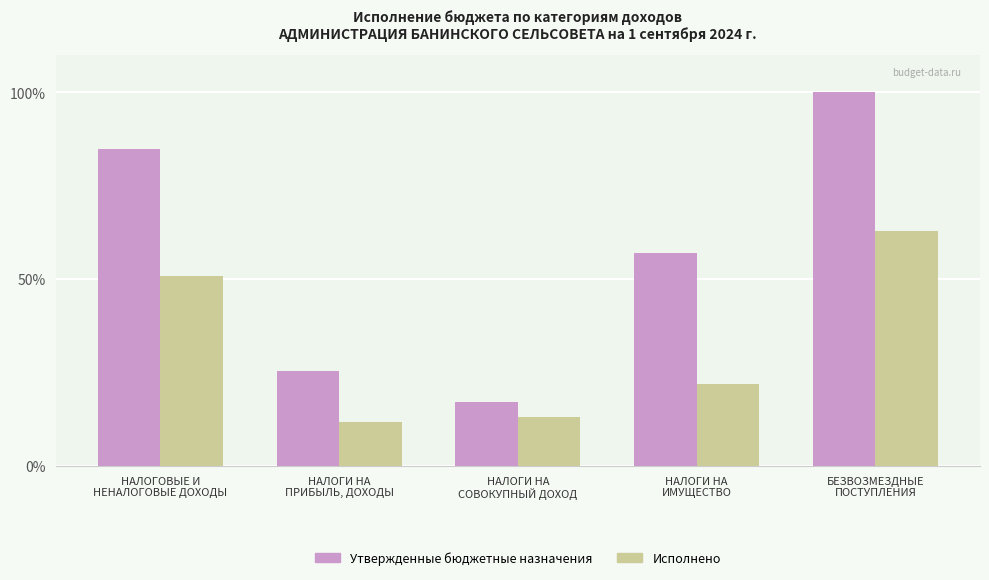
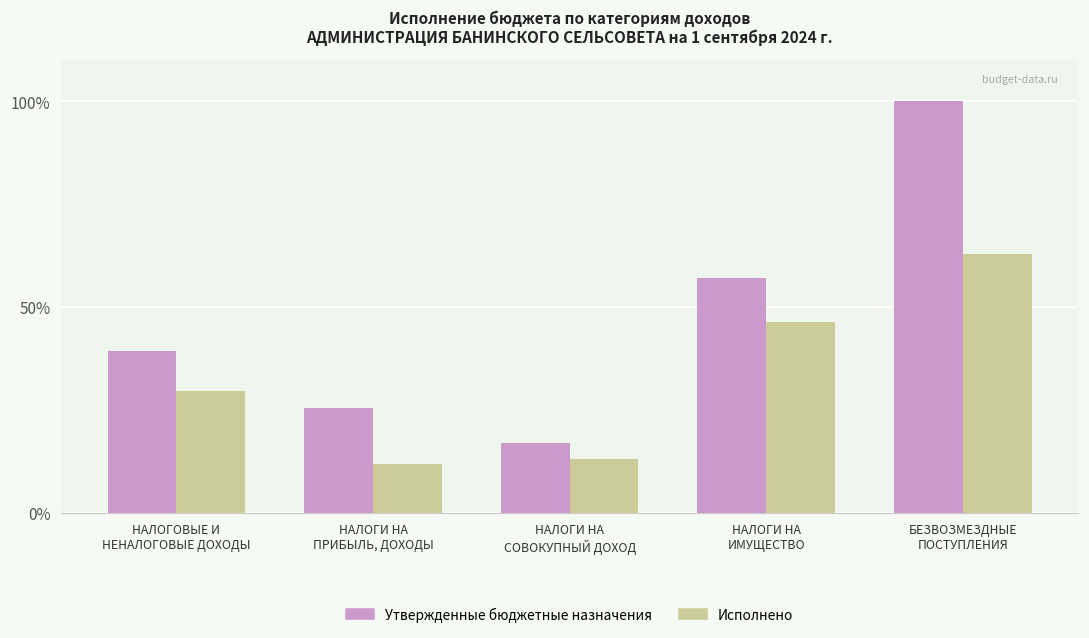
  {
    "Утвержденные бюджетные назначения": {
-     "НАЛОГОВЫЕ И НЕНАЛОГОВЫЕ ДОХОДЫ": "85%",
+     "НАЛОГОВЫЕ И НЕНАЛОГОВЫЕ ДОХОДЫ": "39%",
      "НАЛОГИ НА ПРИБЫЛЬ, ДОХОДЫ": "25%",
      "НАЛОГИ НА СОВОКУПНЫЙ ДОХОД": "17%",
      "НАЛОГИ НА ИМУЩЕСТВО": "57%",
      "БЕЗВОЗМЕЗДНЫЕ ПОСТУПЛЕНИЯ": "100%"
    },
    "Исполнено": {
-     "НАЛОГОВЫЕ И НЕНАЛОГОВЫЕ ДОХОДЫ": "51%",
+     "НАЛОГОВЫЕ И НЕНАЛОГОВЫЕ ДОХОДЫ": "30%",
      "НАЛОГИ НА ПРИБЫЛЬ, ДОХОДЫ": "12%",
      "НАЛОГИ НА СОВОКУПНЫЙ ДОХОД": "13%",
-     "НАЛОГИ НА ИМУЩЕСТВО": "22%",
+     "НАЛОГИ НА ИМУЩЕСТВО": "46%",
      "БЕЗВОЗМЕЗДНЫЕ ПОСТУПЛЕНИЯ": "63%"
    }
  }
